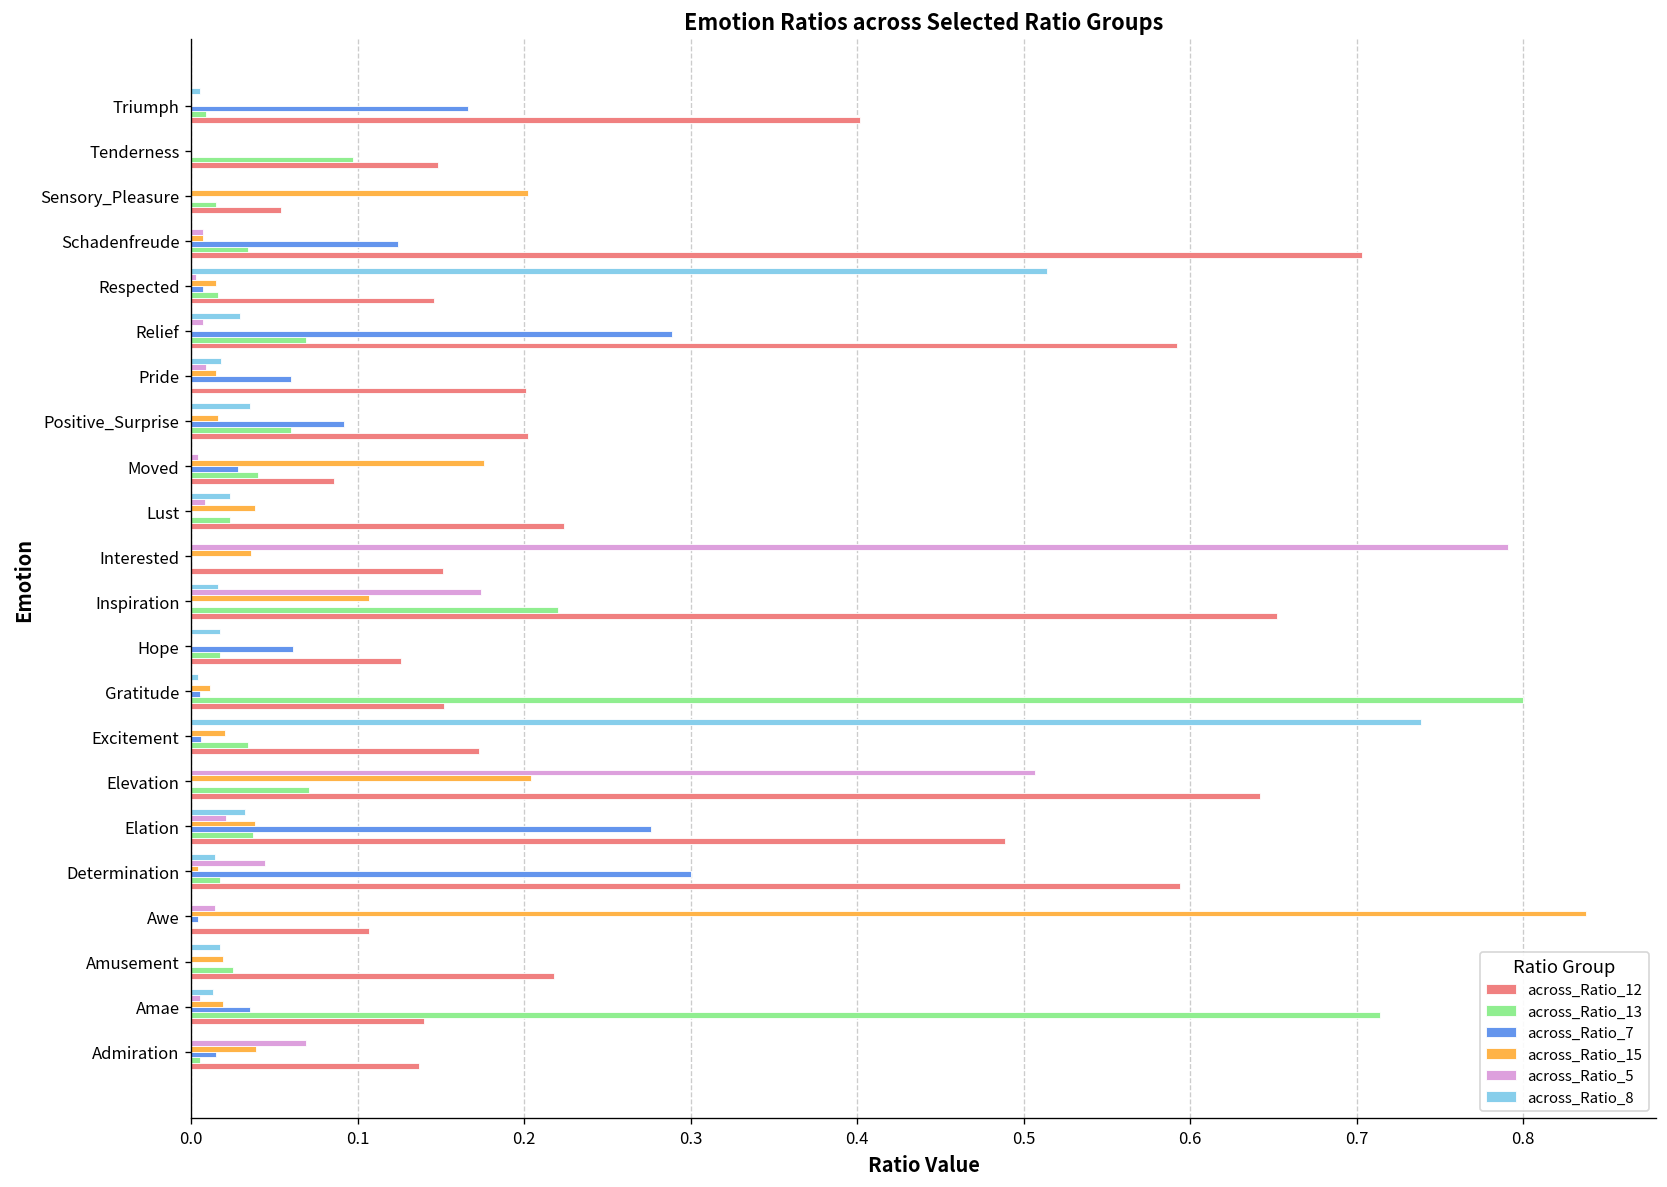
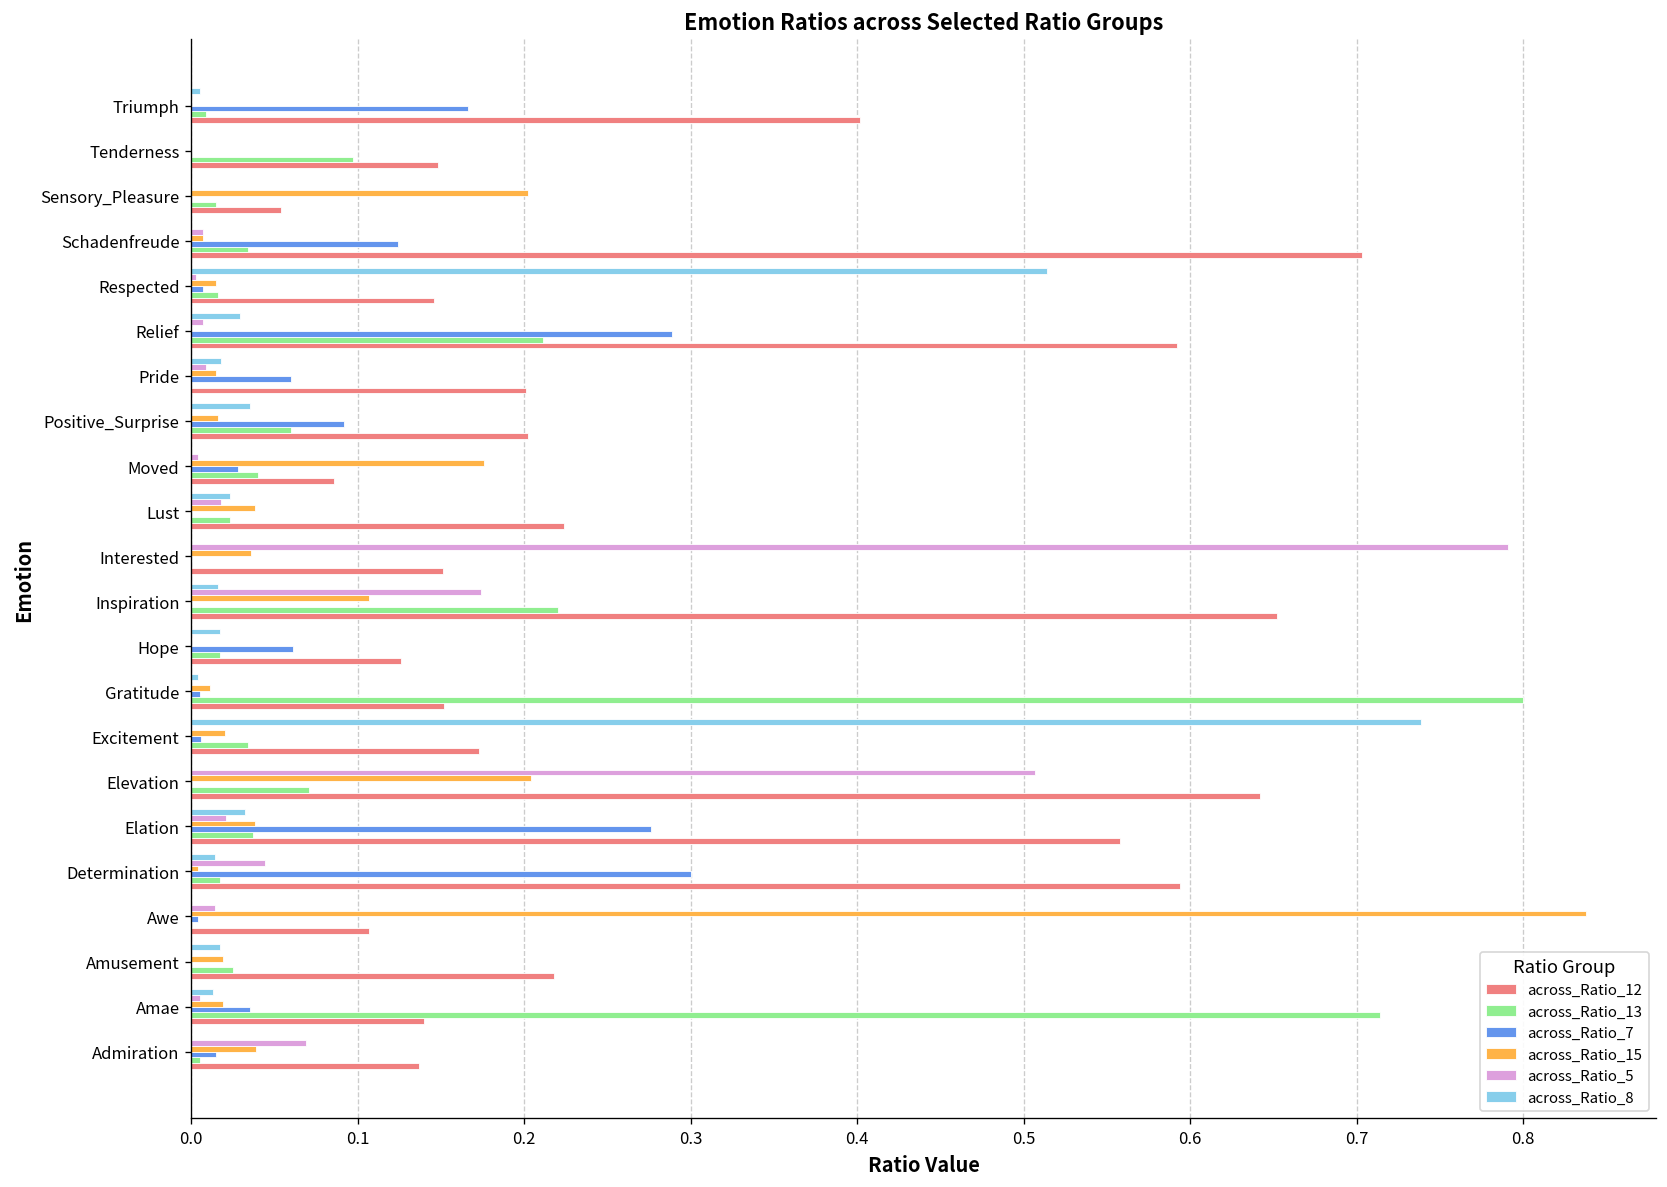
  {
    "across_Ratio_12": {
      "Triumph": 0.402,
      "Tenderness": 0.148,
      "Sensory_Pleasure": 0.054,
      "Schadenfreude": 0.703,
      "Respected": 0.146,
      "Relief": 0.592,
      "Pride": 0.201,
      "Positive_Surprise": 0.202,
      "Moved": 0.086,
      "Lust": 0.224,
      "Interested": 0.151,
      "Inspiration": 0.652,
      "Hope": 0.126,
      "Gratitude": 0.152,
      "Excitement": 0.173,
      "Elevation": 0.642,
-     "Elation": 0.489,
+     "Elation": 0.558,
      "Determination": 0.594,
      "Awe": 0.107,
      "Amusement": 0.218,
      "Amae": 0.140,
      "Admiration": 0.137
    },
    "across_Ratio_13": {
      "Triumph": 0.009,
      "Tenderness": 0.097,
      "Sensory_Pleasure": 0.015,
      "Schadenfreude": 0.034,
      "Respected": 0.016,
-     "Relief": 0.069,
+     "Relief": 0.211,
      "Pride": 0.000,
      "Positive_Surprise": 0.060,
      "Moved": 0.040,
      "Lust": 0.023,
      "Interested": 0.000,
      "Inspiration": 0.220,
      "Hope": 0.017,
      "Gratitude": 0.800,
      "Excitement": 0.034,
      "Elevation": 0.071,
      "Elation": 0.037,
      "Determination": 0.017,
      "Awe": 0.000,
      "Amusement": 0.025,
      "Amae": 0.714,
      "Admiration": 0.005
    },
    "across_Ratio_7": {
      "Triumph": 0.166,
      "Tenderness": 0.000,
      "Sensory_Pleasure": 0.000,
      "Schadenfreude": 0.124,
      "Respected": 0.007,
      "Relief": 0.289,
      "Pride": 0.060,
      "Positive_Surprise": 0.092,
      "Moved": 0.028,
      "Lust": 0.000,
      "Interested": 0.000,
      "Inspiration": 0.000,
      "Hope": 0.061,
      "Gratitude": 0.005,
      "Excitement": 0.006,
      "Elevation": 0.000,
      "Elation": 0.276,
      "Determination": 0.300,
      "Awe": 0.004,
      "Amusement": 0.000,
      "Amae": 0.035,
      "Admiration": 0.015
    },
    "across_Ratio_15": {
      "Triumph": 0.000,
      "Tenderness": 0.000,
      "Sensory_Pleasure": 0.202,
      "Schadenfreude": 0.007,
      "Respected": 0.015,
      "Relief": 0.000,
      "Pride": 0.015,
      "Positive_Surprise": 0.016,
      "Moved": 0.176,
      "Lust": 0.038,
      "Interested": 0.036,
      "Inspiration": 0.107,
      "Hope": 0.000,
      "Gratitude": 0.011,
      "Excitement": 0.020,
      "Elevation": 0.204,
      "Elation": 0.038,
      "Determination": 0.004,
      "Awe": 0.838,
      "Amusement": 0.019,
      "Amae": 0.019,
      "Admiration": 0.039
    },
    "across_Ratio_5": {
      "Triumph": 0.000,
      "Tenderness": 0.000,
      "Sensory_Pleasure": 0.000,
      "Schadenfreude": 0.007,
      "Respected": 0.003,
      "Relief": 0.007,
      "Pride": 0.009,
      "Positive_Surprise": 0.000,
      "Moved": 0.004,
-     "Lust": 0.008,
+     "Lust": 0.018,
      "Interested": 0.791,
      "Inspiration": 0.174,
      "Hope": 0.000,
      "Gratitude": 0.000,
      "Excitement": 0.000,
      "Elevation": 0.507,
      "Elation": 0.021,
      "Determination": 0.044,
      "Awe": 0.014,
      "Amusement": 0.000,
      "Amae": 0.005,
      "Admiration": 0.069
    },
    "across_Ratio_8": {
      "Triumph": 0.005,
      "Tenderness": 0.000,
      "Sensory_Pleasure": 0.000,
      "Schadenfreude": 0.000,
      "Respected": 0.514,
      "Relief": 0.029,
      "Pride": 0.018,
      "Positive_Surprise": 0.035,
      "Moved": 0.000,
      "Lust": 0.023,
      "Interested": 0.000,
      "Inspiration": 0.016,
      "Hope": 0.017,
      "Gratitude": 0.004,
      "Excitement": 0.739,
      "Elevation": 0.000,
      "Elation": 0.032,
      "Determination": 0.014,
      "Awe": 0.000,
      "Amusement": 0.017,
      "Amae": 0.013,
      "Admiration": 0.000
    }
  }
